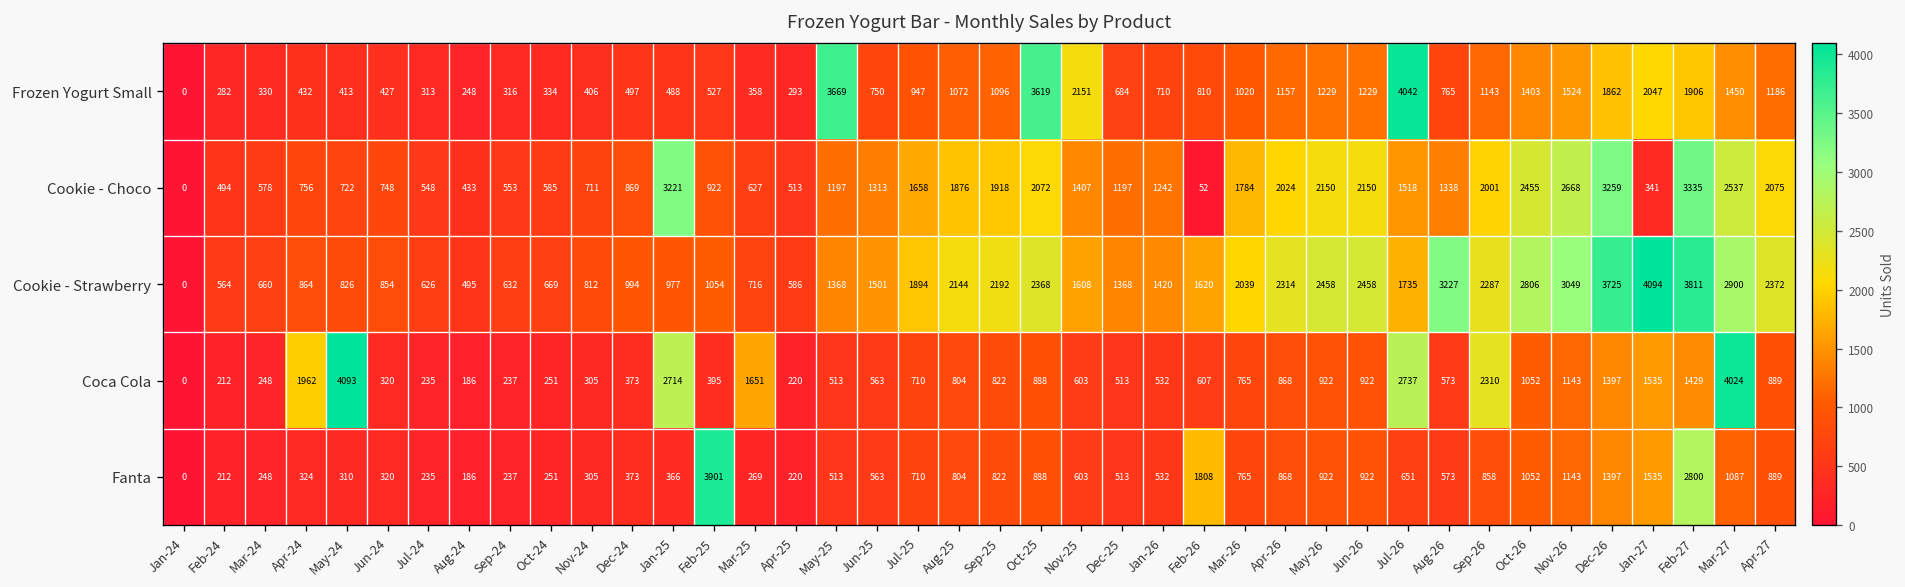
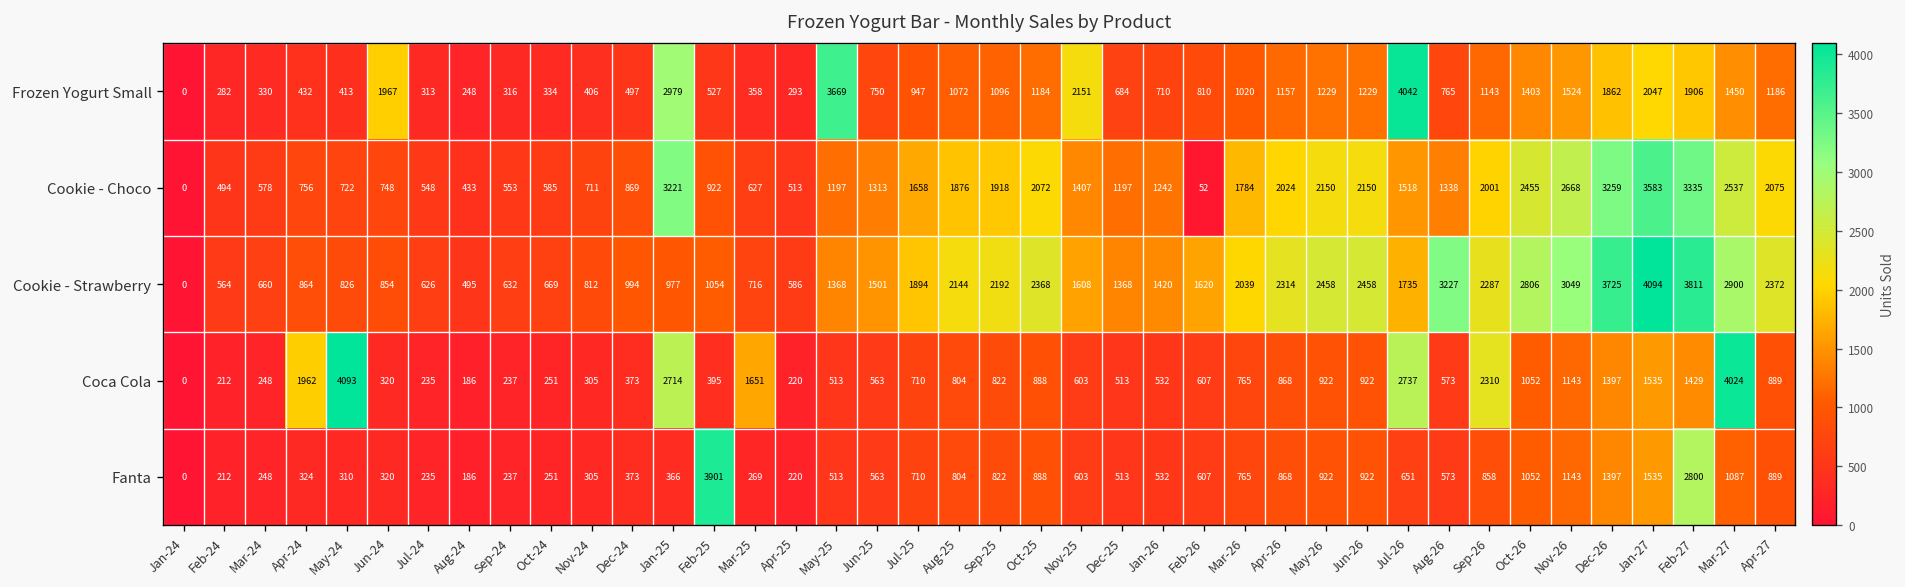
  {
    "Frozen Yogurt Small": {
      "Jan-24": 0,
      "Feb-24": 282,
      "Mar-24": 330,
      "Apr-24": 432,
      "May-24": 413,
-     "Jun-24": 427,
+     "Jun-24": 1967,
      "Jul-24": 313,
      "Aug-24": 248,
      "Sep-24": 316,
      "Oct-24": 334,
      "Nov-24": 406,
      "Dec-24": 497,
-     "Jan-25": 488,
+     "Jan-25": 2979,
      "Feb-25": 527,
      "Mar-25": 358,
      "Apr-25": 293,
      "May-25": 3669,
      "Jun-25": 750,
      "Jul-25": 947,
      "Aug-25": 1072,
      "Sep-25": 1096,
-     "Oct-25": 3619,
+     "Oct-25": 1184,
      "Nov-25": 2151,
      "Dec-25": 684,
      "Jan-26": 710,
      "Feb-26": 810,
      "Mar-26": 1020,
      "Apr-26": 1157,
      "May-26": 1229,
      "Jun-26": 1229,
      "Jul-26": 4042,
      "Aug-26": 765,
      "Sep-26": 1143,
      "Oct-26": 1403,
      "Nov-26": 1524,
      "Dec-26": 1862,
      "Jan-27": 2047,
      "Feb-27": 1906,
      "Mar-27": 1450,
      "Apr-27": 1186
    },
    "Cookie - Choco": {
      "Jan-24": 0,
      "Feb-24": 494,
      "Mar-24": 578,
      "Apr-24": 756,
      "May-24": 722,
      "Jun-24": 748,
      "Jul-24": 548,
      "Aug-24": 433,
      "Sep-24": 553,
      "Oct-24": 585,
      "Nov-24": 711,
      "Dec-24": 869,
      "Jan-25": 3221,
      "Feb-25": 922,
      "Mar-25": 627,
      "Apr-25": 513,
      "May-25": 1197,
      "Jun-25": 1313,
      "Jul-25": 1658,
      "Aug-25": 1876,
      "Sep-25": 1918,
      "Oct-25": 2072,
      "Nov-25": 1407,
      "Dec-25": 1197,
      "Jan-26": 1242,
      "Feb-26": 52,
      "Mar-26": 1784,
      "Apr-26": 2024,
      "May-26": 2150,
      "Jun-26": 2150,
      "Jul-26": 1518,
      "Aug-26": 1338,
      "Sep-26": 2001,
      "Oct-26": 2455,
      "Nov-26": 2668,
      "Dec-26": 3259,
-     "Jan-27": 341,
+     "Jan-27": 3583,
      "Feb-27": 3335,
      "Mar-27": 2537,
      "Apr-27": 2075
    },
    "Cookie - Strawberry": {
      "Jan-24": 0,
      "Feb-24": 564,
      "Mar-24": 660,
      "Apr-24": 864,
      "May-24": 826,
      "Jun-24": 854,
      "Jul-24": 626,
      "Aug-24": 495,
      "Sep-24": 632,
      "Oct-24": 669,
      "Nov-24": 812,
      "Dec-24": 994,
      "Jan-25": 977,
      "Feb-25": 1054,
      "Mar-25": 716,
      "Apr-25": 586,
      "May-25": 1368,
      "Jun-25": 1501,
      "Jul-25": 1894,
      "Aug-25": 2144,
      "Sep-25": 2192,
      "Oct-25": 2368,
      "Nov-25": 1608,
      "Dec-25": 1368,
      "Jan-26": 1420,
      "Feb-26": 1620,
      "Mar-26": 2039,
      "Apr-26": 2314,
      "May-26": 2458,
      "Jun-26": 2458,
      "Jul-26": 1735,
      "Aug-26": 3227,
      "Sep-26": 2287,
      "Oct-26": 2806,
      "Nov-26": 3049,
      "Dec-26": 3725,
      "Jan-27": 4094,
      "Feb-27": 3811,
      "Mar-27": 2900,
      "Apr-27": 2372
    },
    "Coca Cola": {
      "Jan-24": 0,
      "Feb-24": 212,
      "Mar-24": 248,
      "Apr-24": 1962,
      "May-24": 4093,
      "Jun-24": 320,
      "Jul-24": 235,
      "Aug-24": 186,
      "Sep-24": 237,
      "Oct-24": 251,
      "Nov-24": 305,
      "Dec-24": 373,
      "Jan-25": 2714,
      "Feb-25": 395,
      "Mar-25": 1651,
      "Apr-25": 220,
      "May-25": 513,
      "Jun-25": 563,
      "Jul-25": 710,
      "Aug-25": 804,
      "Sep-25": 822,
      "Oct-25": 888,
      "Nov-25": 603,
      "Dec-25": 513,
      "Jan-26": 532,
      "Feb-26": 607,
      "Mar-26": 765,
      "Apr-26": 868,
      "May-26": 922,
      "Jun-26": 922,
      "Jul-26": 2737,
      "Aug-26": 573,
      "Sep-26": 2310,
      "Oct-26": 1052,
      "Nov-26": 1143,
      "Dec-26": 1397,
      "Jan-27": 1535,
      "Feb-27": 1429,
      "Mar-27": 4024,
      "Apr-27": 889
    },
    "Fanta": {
      "Jan-24": 0,
      "Feb-24": 212,
      "Mar-24": 248,
      "Apr-24": 324,
      "May-24": 310,
      "Jun-24": 320,
      "Jul-24": 235,
      "Aug-24": 186,
      "Sep-24": 237,
      "Oct-24": 251,
      "Nov-24": 305,
      "Dec-24": 373,
      "Jan-25": 366,
      "Feb-25": 3901,
      "Mar-25": 269,
      "Apr-25": 220,
      "May-25": 513,
      "Jun-25": 563,
      "Jul-25": 710,
      "Aug-25": 804,
      "Sep-25": 822,
      "Oct-25": 888,
      "Nov-25": 603,
      "Dec-25": 513,
      "Jan-26": 532,
-     "Feb-26": 1808,
+     "Feb-26": 607,
      "Mar-26": 765,
      "Apr-26": 868,
      "May-26": 922,
      "Jun-26": 922,
      "Jul-26": 651,
      "Aug-26": 573,
      "Sep-26": 858,
      "Oct-26": 1052,
      "Nov-26": 1143,
      "Dec-26": 1397,
      "Jan-27": 1535,
      "Feb-27": 2800,
      "Mar-27": 1087,
      "Apr-27": 889
    }
  }
